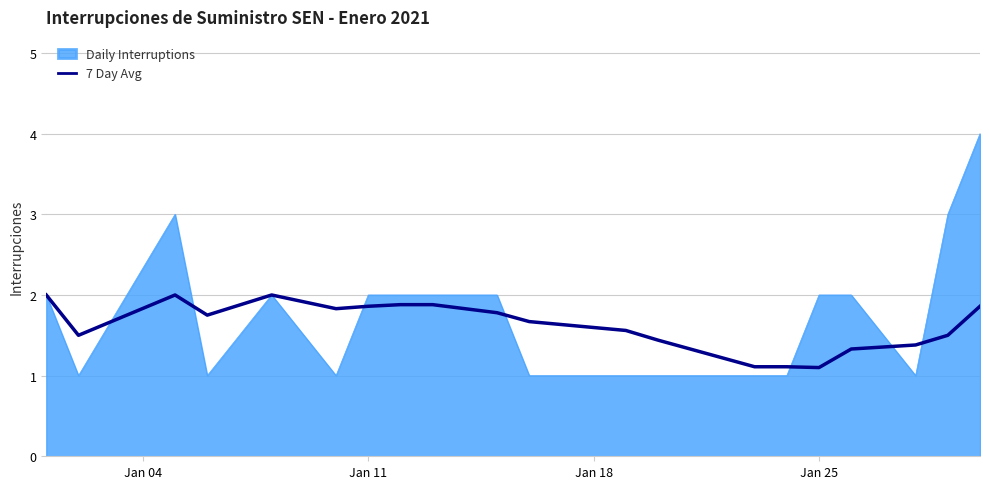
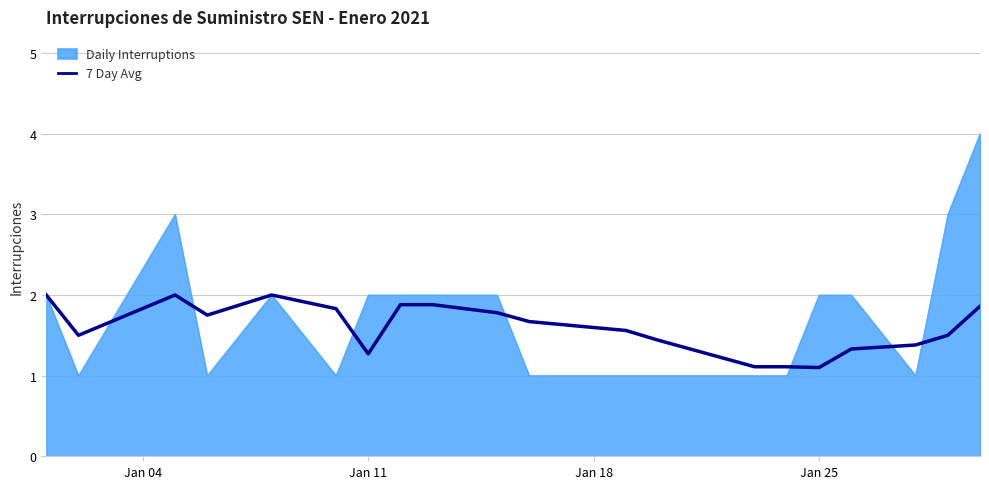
  {
    "Daily Interruptions": {
      "Jan 11": 2.0,
      "Jan 25": 2.0
    },
    "7 Day Avg": {
-     "Jan 11": 1.9,
+     "Jan 11": 1.3,
      "Jan 25": 1.1
    }
  }
